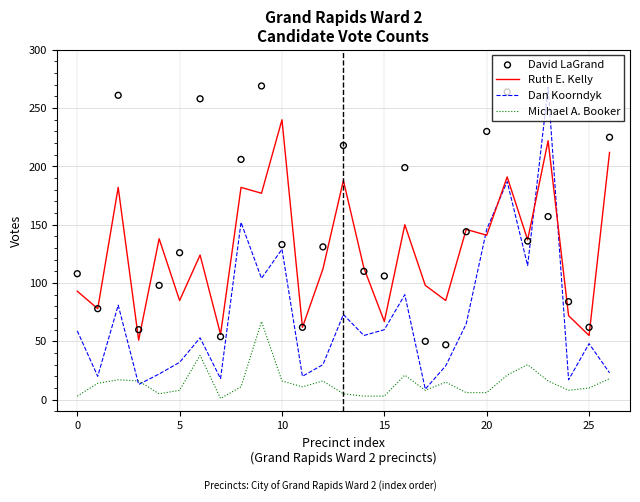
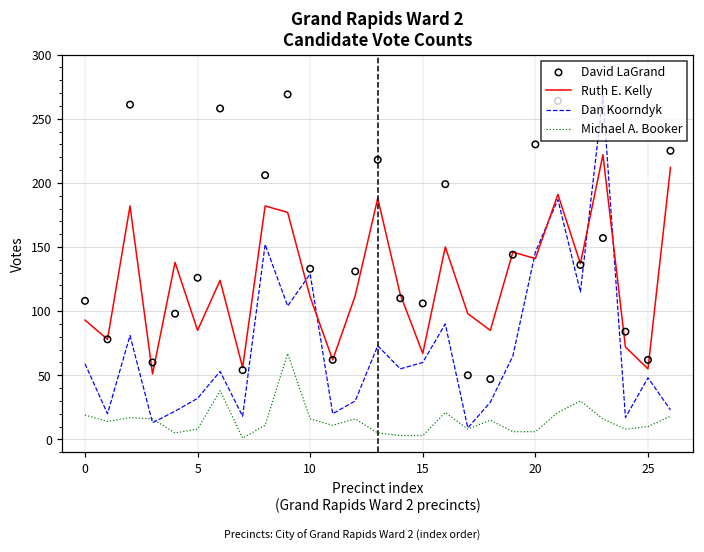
  {
    "Ruth E. Kelly": {
      "0": 93,
      "5": 85,
-     "10": 240,
+     "10": 111,
      "15": 67,
      "20": 141,
      "25": 55
    },
    "Dan Koorndyk": {
      "0": 59,
      "5": 32,
      "10": 129,
      "15": 60,
      "20": 146,
      "25": 48
    },
    "Michael A. Booker": {
-     "0": 3,
+     "0": 19,
      "5": 8,
      "10": 16,
      "15": 3,
      "20": 6,
      "25": 10
    }
  }
